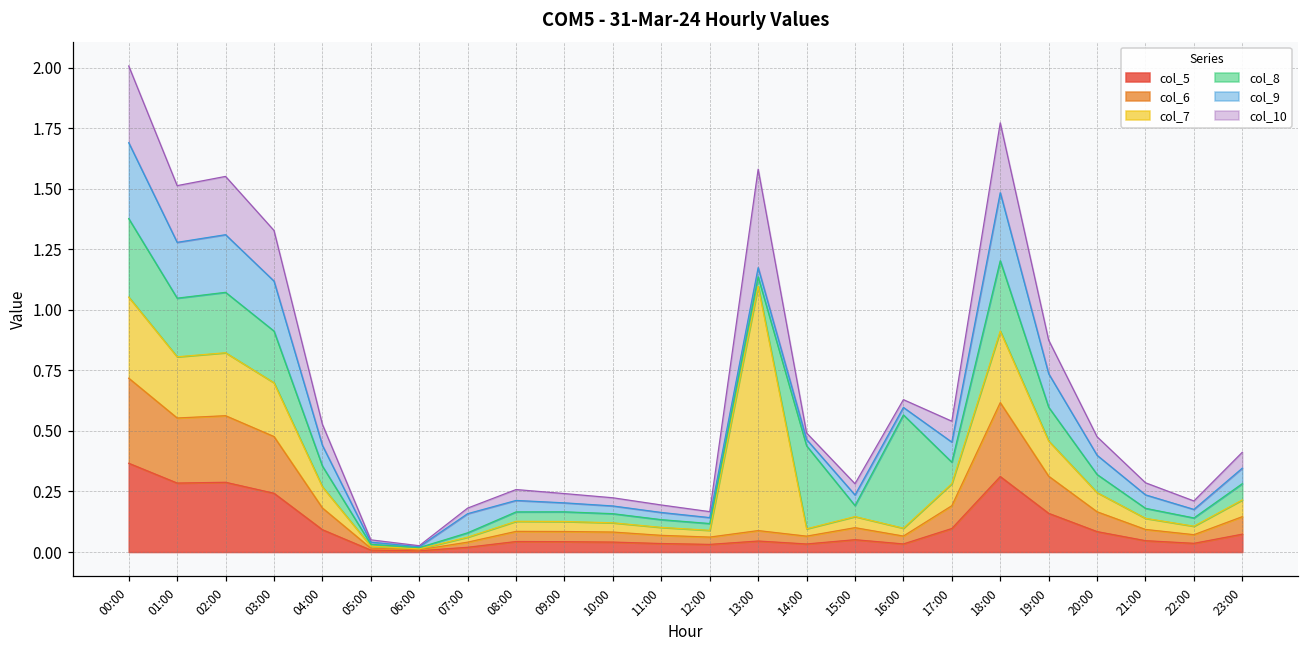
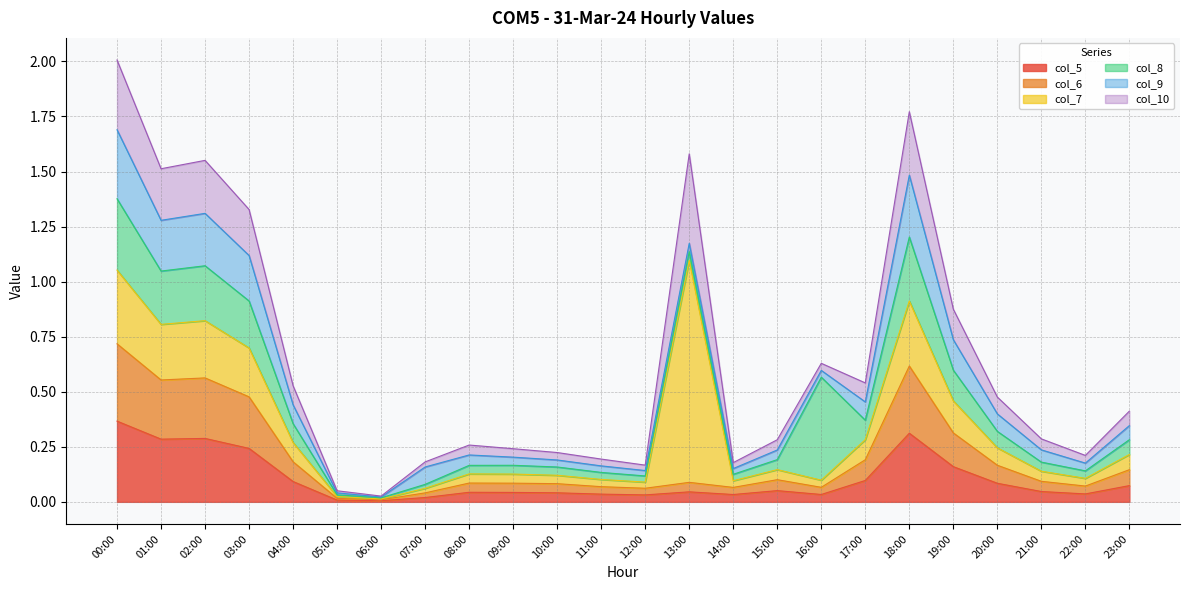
  {
    "col_7": {
      "00:00": 0.33,
      "01:00": 0.25,
      "02:00": 0.26,
      "03:00": 0.22,
      "04:00": 0.09,
      "07:00": 0.02,
      "08:00": 0.04,
      "09:00": 0.04,
      "10:00": 0.04,
      "11:00": 0.03,
      "12:00": 0.03,
      "13:00": 1.01,
      "14:00": 0.03,
      "15:00": 0.05,
      "16:00": 0.03,
      "17:00": 0.09,
      "18:00": 0.30,
      "19:00": 0.15,
      "20:00": 0.08,
      "21:00": 0.05,
      "22:00": 0.04,
      "23:00": 0.07
    },
    "col_8": {
      "00:00": 0.32,
      "01:00": 0.24,
      "02:00": 0.25,
      "03:00": 0.21,
      "04:00": 0.09,
      "07:00": 0.02,
      "08:00": 0.04,
      "09:00": 0.04,
      "10:00": 0.04,
      "11:00": 0.03,
      "12:00": 0.03,
      "13:00": 0.04,
-     "14:00": 0.34,
+     "14:00": 0.03,
      "15:00": 0.05,
      "16:00": 0.47,
      "17:00": 0.09,
      "18:00": 0.29,
      "19:00": 0.14,
      "20:00": 0.07,
      "21:00": 0.04,
      "22:00": 0.03,
      "23:00": 0.07
    },
    "col_9": {
      "00:00": 0.31,
      "01:00": 0.23,
      "02:00": 0.24,
      "03:00": 0.21,
      "04:00": 0.09,
      "07:00": 0.08,
      "08:00": 0.05,
      "09:00": 0.04,
      "10:00": 0.03,
      "11:00": 0.03,
      "12:00": 0.02,
      "13:00": 0.04,
      "14:00": 0.03,
      "15:00": 0.04,
      "16:00": 0.03,
      "17:00": 0.08,
      "18:00": 0.28,
      "19:00": 0.14,
      "20:00": 0.08,
      "21:00": 0.06,
      "22:00": 0.04,
      "23:00": 0.06
    },
    "col_10": {
      "00:00": 0.32,
      "01:00": 0.23,
      "02:00": 0.24,
      "03:00": 0.21,
      "04:00": 0.09,
      "07:00": 0.02,
      "08:00": 0.05,
      "09:00": 0.04,
      "10:00": 0.03,
      "11:00": 0.03,
      "12:00": 0.02,
      "13:00": 0.41,
      "14:00": 0.03,
      "15:00": 0.05,
      "16:00": 0.03,
      "17:00": 0.09,
      "18:00": 0.29,
      "19:00": 0.14,
      "20:00": 0.08,
      "21:00": 0.05,
      "22:00": 0.03,
      "23:00": 0.07
    }
  }
